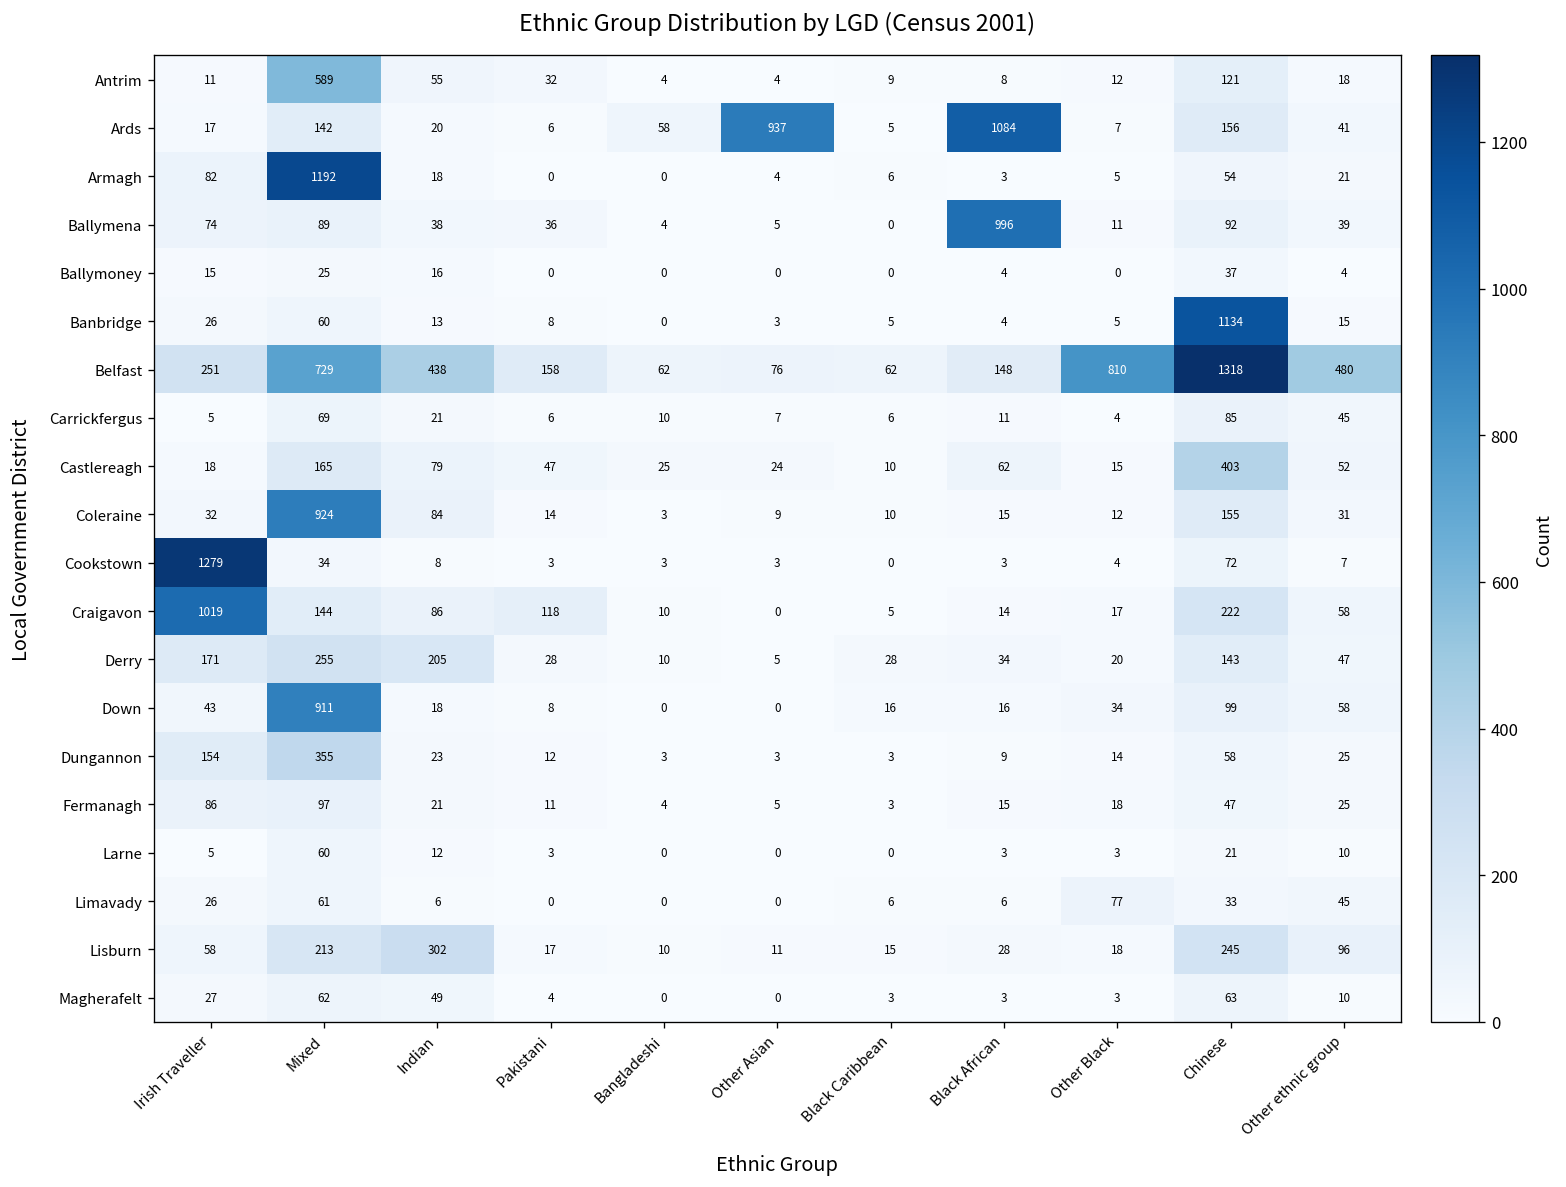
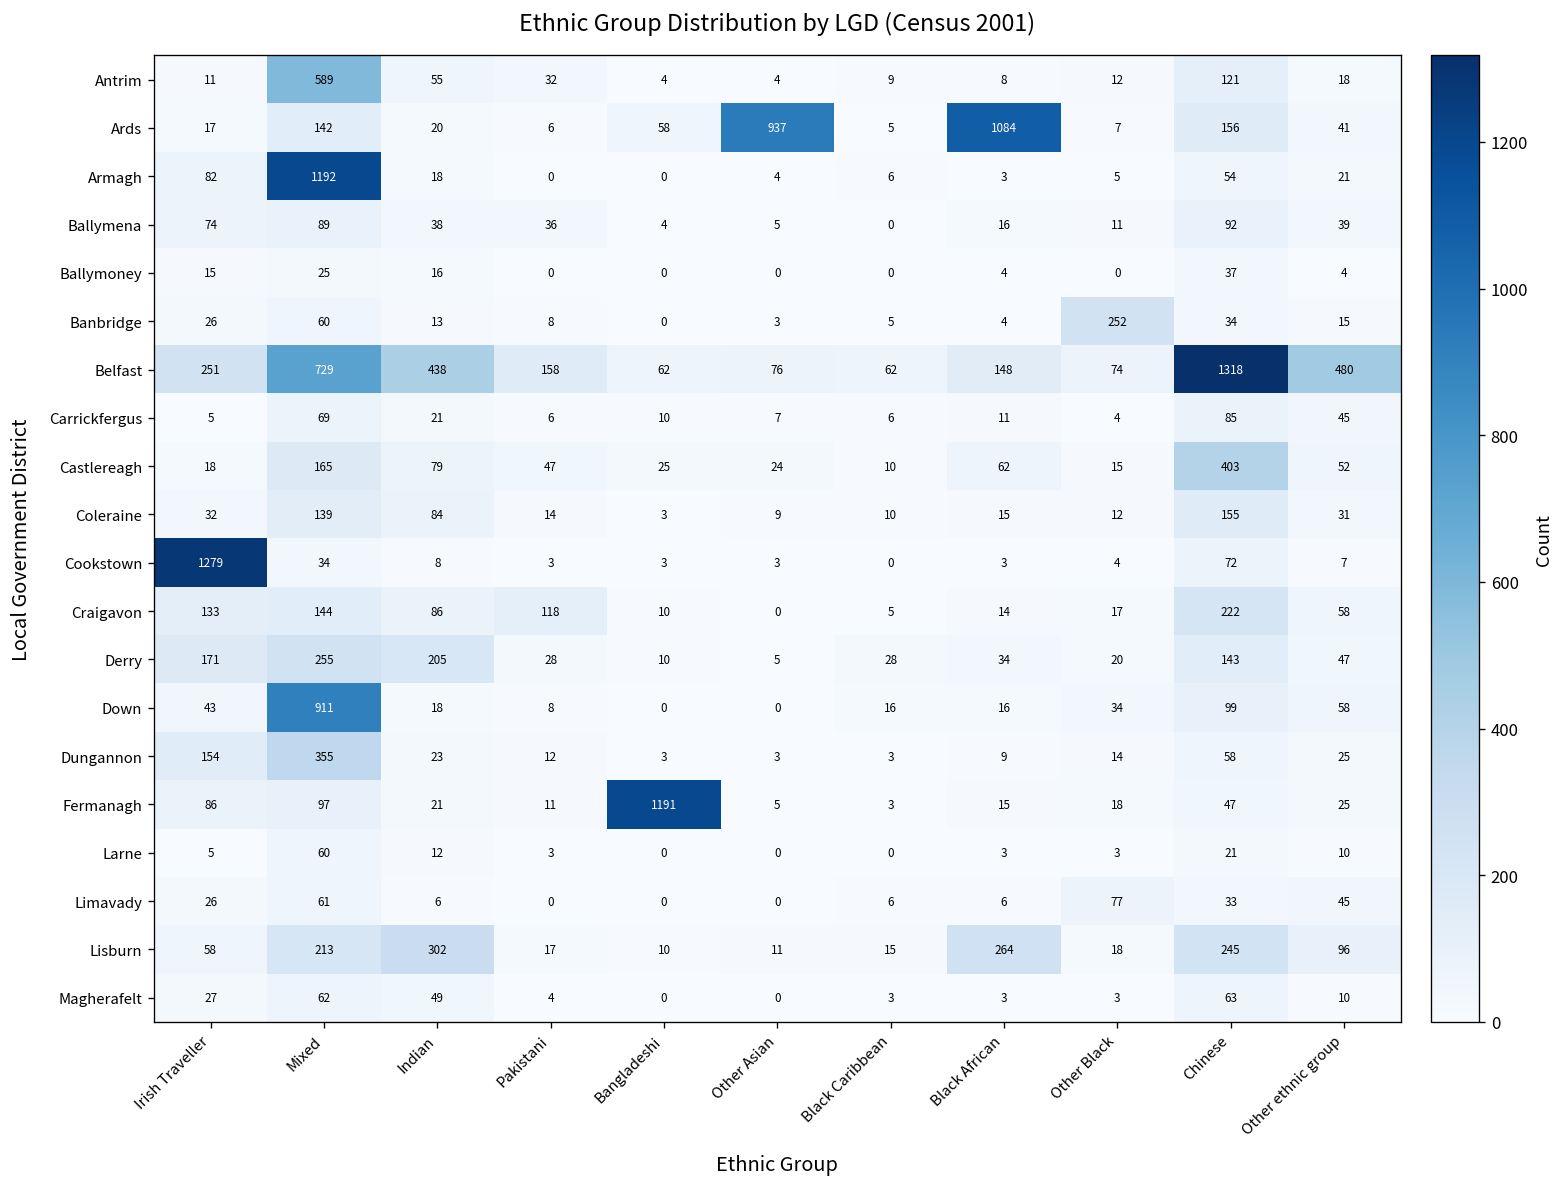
  {
    "Ballymena": {
      "Irish Traveller": 74,
      "Mixed": 89,
      "Indian": 38,
      "Pakistani": 36,
      "Bangladeshi": 4,
      "Other Asian": 5,
      "Black Caribbean": 0,
-     "Black African": 996,
+     "Black African": 16,
      "Other Black": 11,
      "Chinese": 92,
      "Other ethnic group": 39
    },
    "Banbridge": {
      "Irish Traveller": 26,
      "Mixed": 60,
      "Indian": 13,
      "Pakistani": 8,
      "Bangladeshi": 0,
      "Other Asian": 3,
      "Black Caribbean": 5,
      "Black African": 4,
-     "Other Black": 5,
-     "Chinese": 1134,
+     "Other Black": 252,
+     "Chinese": 34,
      "Other ethnic group": 15
    },
    "Belfast": {
      "Irish Traveller": 251,
      "Mixed": 729,
      "Indian": 438,
      "Pakistani": 158,
      "Bangladeshi": 62,
      "Other Asian": 76,
      "Black Caribbean": 62,
      "Black African": 148,
-     "Other Black": 810,
+     "Other Black": 74,
      "Chinese": 1318,
      "Other ethnic group": 480
    },
    "Coleraine": {
      "Irish Traveller": 32,
-     "Mixed": 924,
+     "Mixed": 139,
      "Indian": 84,
      "Pakistani": 14,
      "Bangladeshi": 3,
      "Other Asian": 9,
      "Black Caribbean": 10,
      "Black African": 15,
      "Other Black": 12,
      "Chinese": 155,
      "Other ethnic group": 31
    },
    "Craigavon": {
-     "Irish Traveller": 1019,
+     "Irish Traveller": 133,
      "Mixed": 144,
      "Indian": 86,
      "Pakistani": 118,
      "Bangladeshi": 10,
      "Other Asian": 0,
      "Black Caribbean": 5,
      "Black African": 14,
      "Other Black": 17,
      "Chinese": 222,
      "Other ethnic group": 58
    },
    "Fermanagh": {
      "Irish Traveller": 86,
      "Mixed": 97,
      "Indian": 21,
      "Pakistani": 11,
-     "Bangladeshi": 4,
+     "Bangladeshi": 1191,
      "Other Asian": 5,
      "Black Caribbean": 3,
      "Black African": 15,
      "Other Black": 18,
      "Chinese": 47,
      "Other ethnic group": 25
    },
    "Lisburn": {
      "Irish Traveller": 58,
      "Mixed": 213,
      "Indian": 302,
      "Pakistani": 17,
      "Bangladeshi": 10,
      "Other Asian": 11,
      "Black Caribbean": 15,
-     "Black African": 28,
+     "Black African": 264,
      "Other Black": 18,
      "Chinese": 245,
      "Other ethnic group": 96
    }
  }
